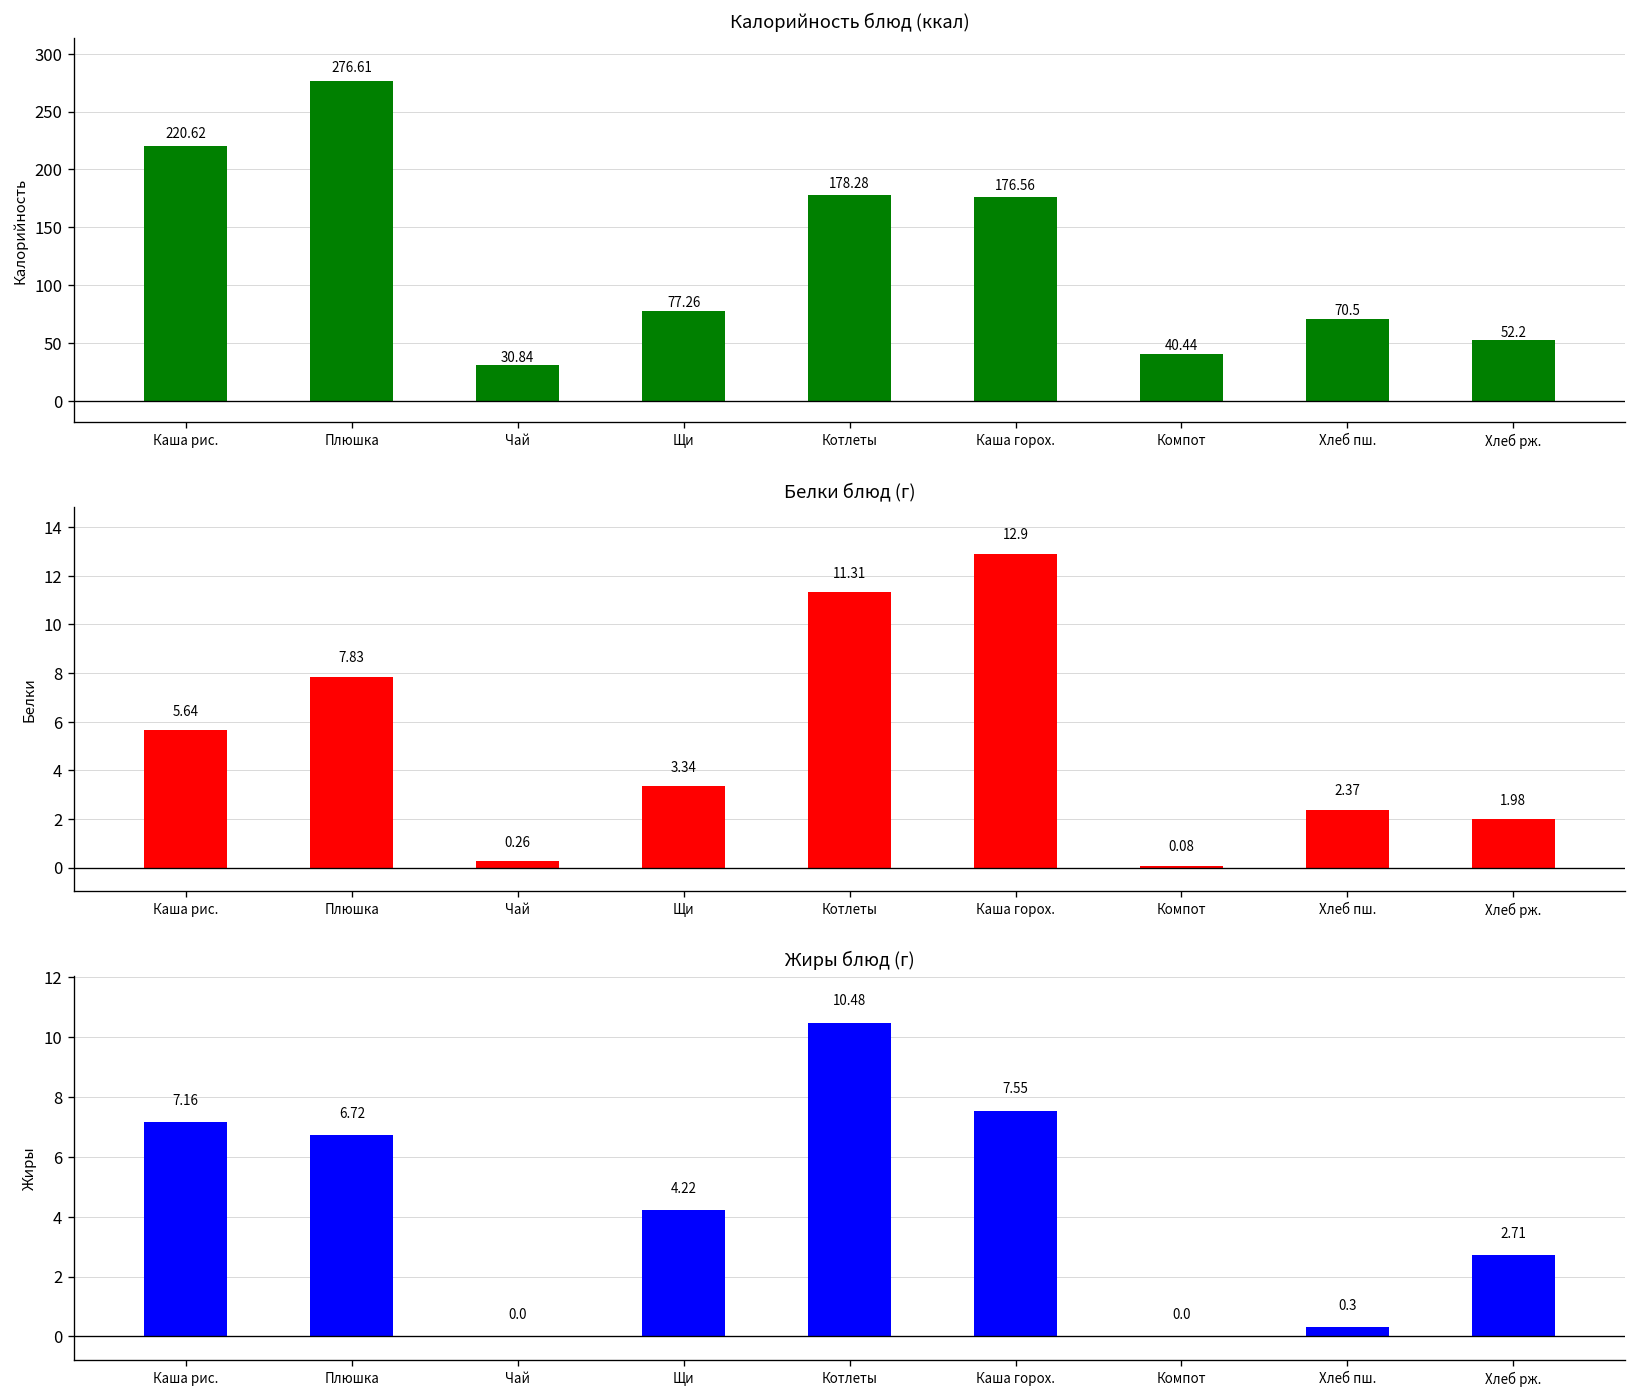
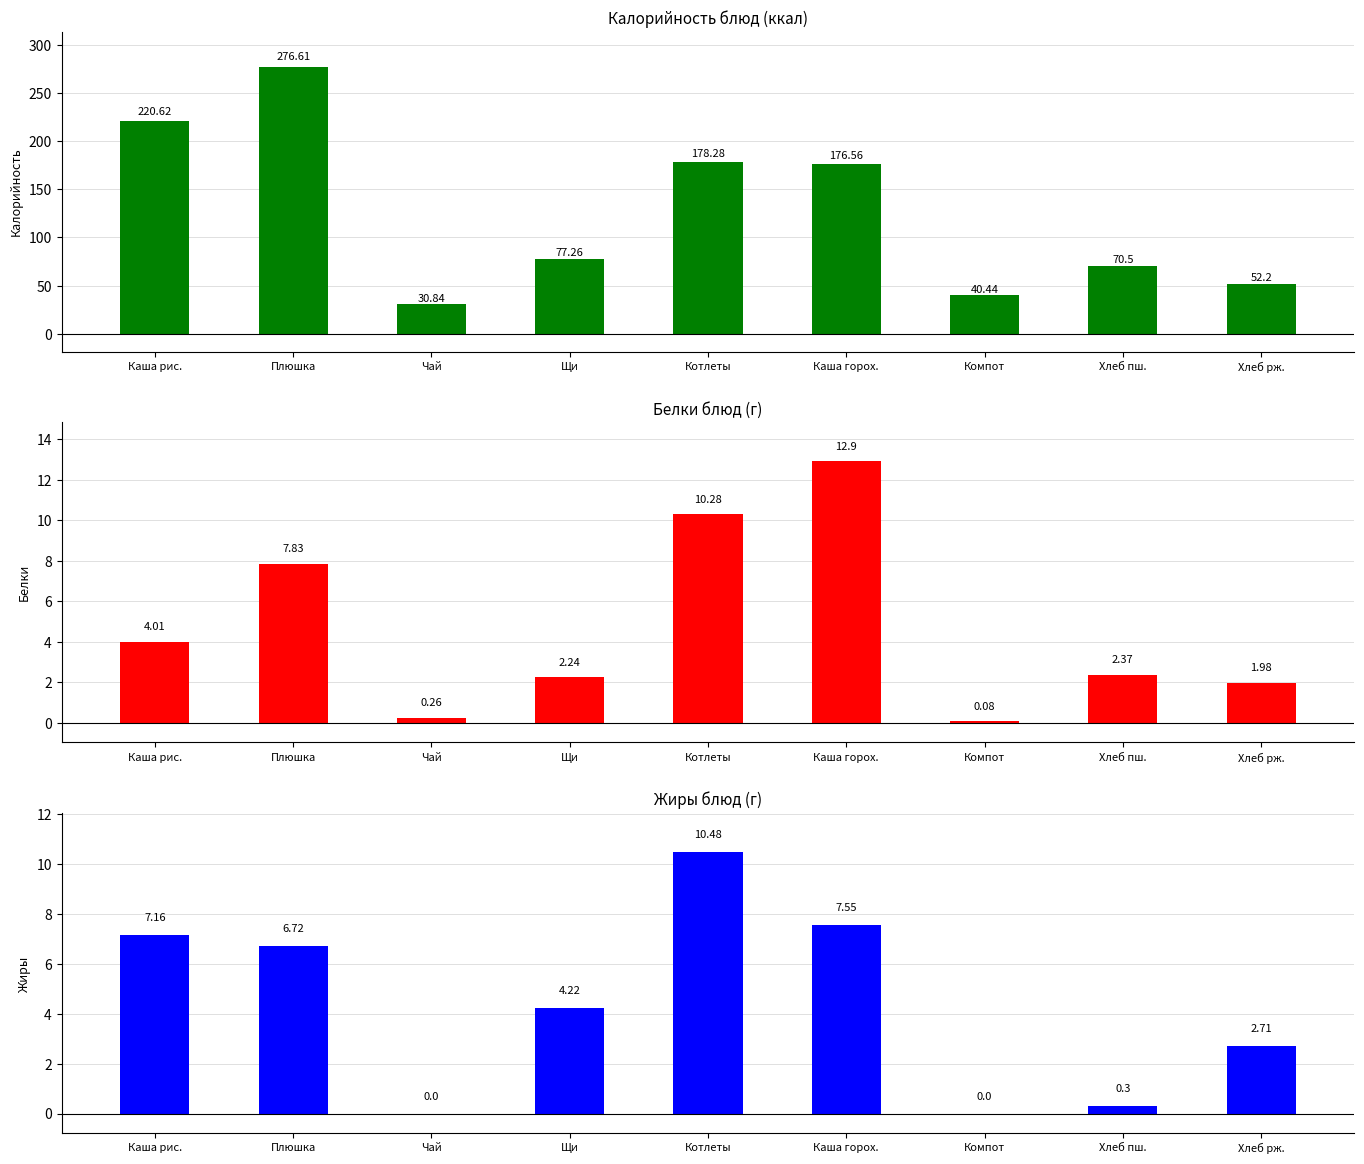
  {
    "Калорийность блюд (ккал)": {
      "Каша рис.": 220.62,
      "Плюшка": 276.61,
      "Чай": 30.84,
      "Щи": 77.26,
      "Котлеты": 178.28,
      "Каша горох.": 176.56,
      "Компот": 40.44,
      "Хлеб пш.": 70.5,
      "Хлеб рж.": 52.2
    },
    "Белки блюд (г)": {
-     "Каша рис.": 5.64,
+     "Каша рис.": 4.01,
      "Плюшка": 7.83,
      "Чай": 0.26,
-     "Щи": 3.34,
-     "Котлеты": 11.31,
+     "Щи": 2.24,
+     "Котлеты": 10.28,
      "Каша горох.": 12.9,
      "Компот": 0.08,
      "Хлеб пш.": 2.37,
      "Хлеб рж.": 1.98
    },
    "Жиры блюд (г)": {
      "Каша рис.": 7.16,
      "Плюшка": 6.72,
      "Чай": 0.0,
      "Щи": 4.22,
      "Котлеты": 10.48,
      "Каша горох.": 7.55,
      "Компот": 0.0,
      "Хлеб пш.": 0.3,
      "Хлеб рж.": 2.71
    }
  }
